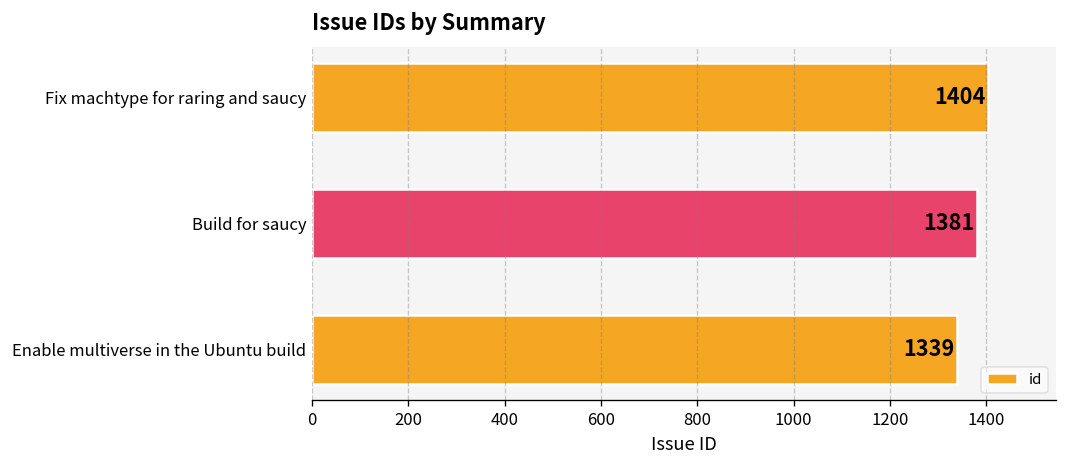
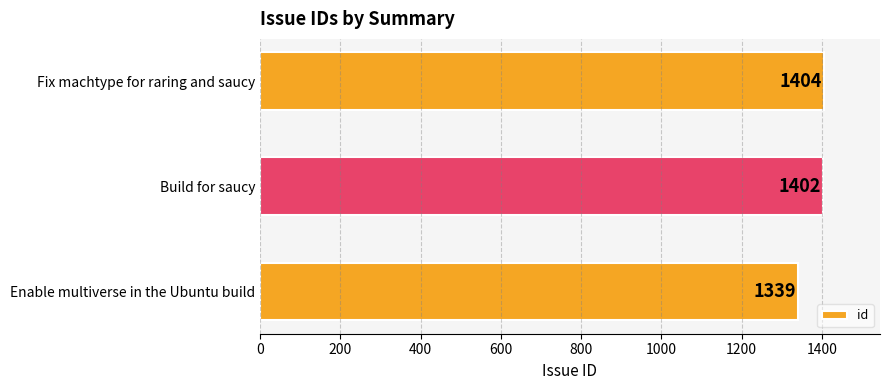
  {
    "Fix machtype for raring and saucy": 1404,
-   "Build for saucy": 1381,
+   "Build for saucy": 1402,
    "Enable multiverse in the Ubuntu build": 1339
  }
